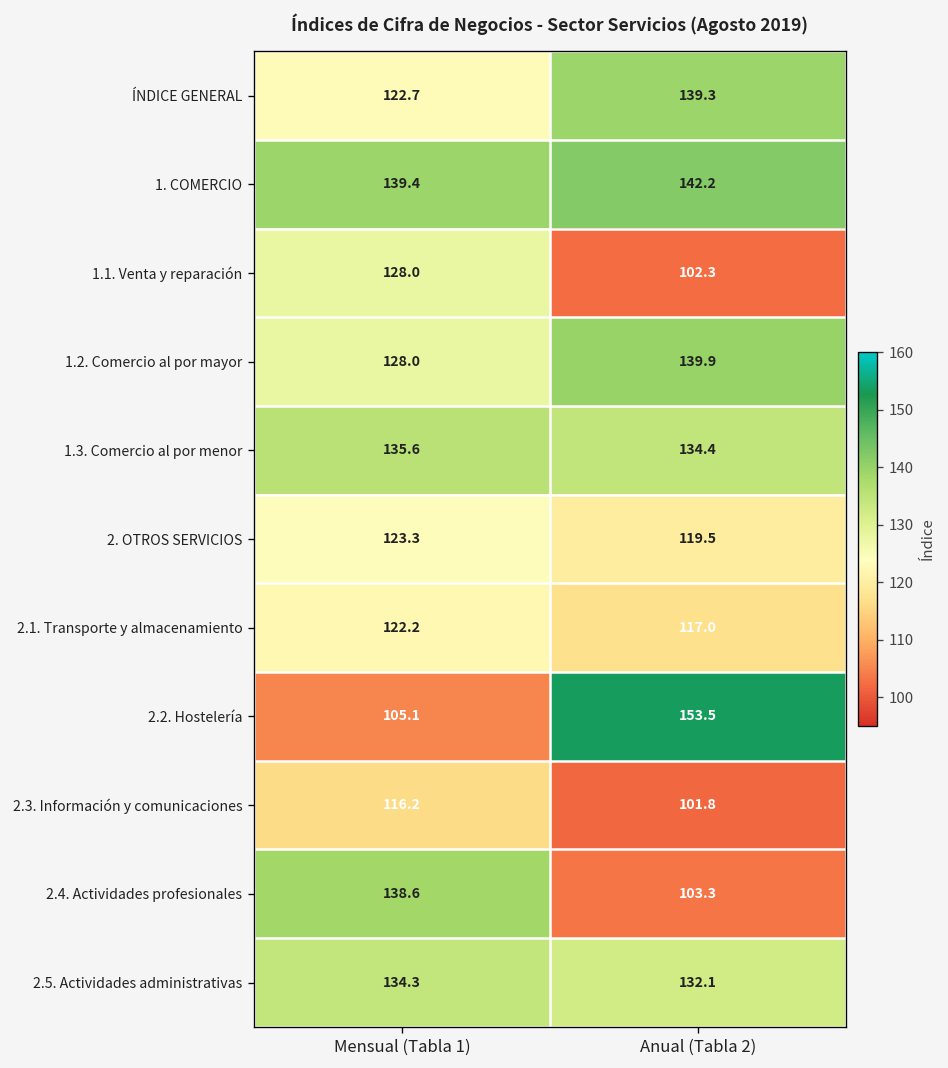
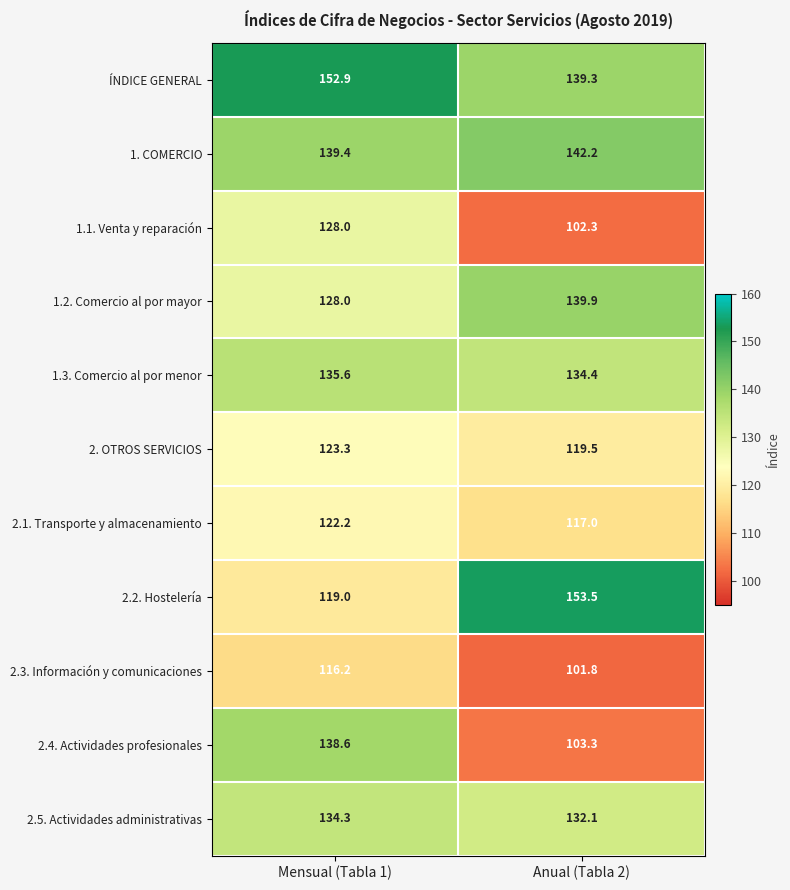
  {
    "ÍNDICE GENERAL": {
-     "Mensual (Tabla 1)": 122.7,
+     "Mensual (Tabla 1)": 152.9,
      "Anual (Tabla 2)": 139.3
    },
    "1. COMERCIO": {
      "Mensual (Tabla 1)": 139.4,
      "Anual (Tabla 2)": 142.2
    },
    "1.1. Venta y reparación": {
      "Mensual (Tabla 1)": 128.0,
      "Anual (Tabla 2)": 102.3
    },
    "1.2. Comercio al por mayor": {
      "Mensual (Tabla 1)": 128.0,
      "Anual (Tabla 2)": 139.9
    },
    "1.3. Comercio al por menor": {
      "Mensual (Tabla 1)": 135.6,
      "Anual (Tabla 2)": 134.4
    },
    "2. OTROS SERVICIOS": {
      "Mensual (Tabla 1)": 123.3,
      "Anual (Tabla 2)": 119.5
    },
    "2.1. Transporte y almacenamiento": {
      "Mensual (Tabla 1)": 122.2,
      "Anual (Tabla 2)": 117.0
    },
    "2.2. Hostelería": {
-     "Mensual (Tabla 1)": 105.1,
+     "Mensual (Tabla 1)": 119.0,
      "Anual (Tabla 2)": 153.5
    },
    "2.3. Información y comunicaciones": {
      "Mensual (Tabla 1)": 116.2,
      "Anual (Tabla 2)": 101.8
    },
    "2.4. Actividades profesionales": {
      "Mensual (Tabla 1)": 138.6,
      "Anual (Tabla 2)": 103.3
    },
    "2.5. Actividades administrativas": {
      "Mensual (Tabla 1)": 134.3,
      "Anual (Tabla 2)": 132.1
    }
  }
